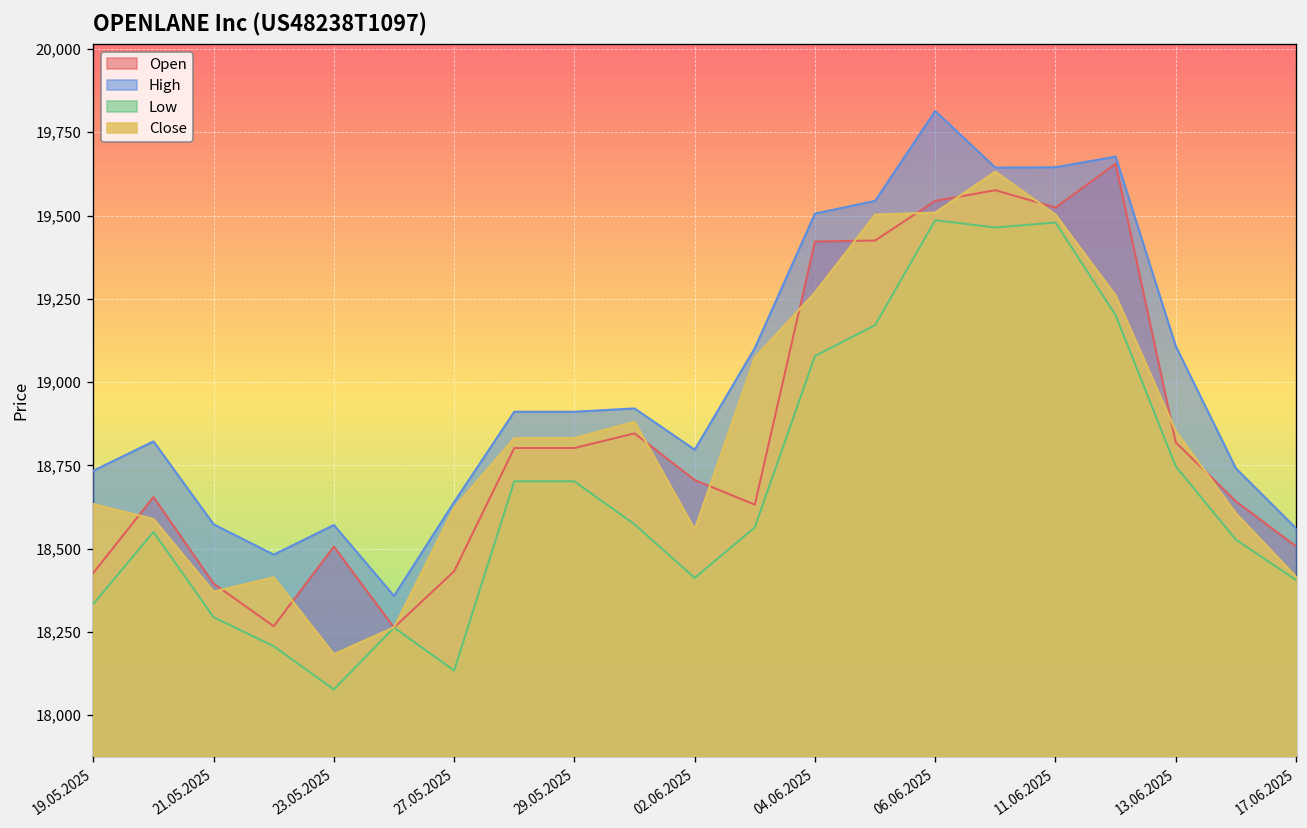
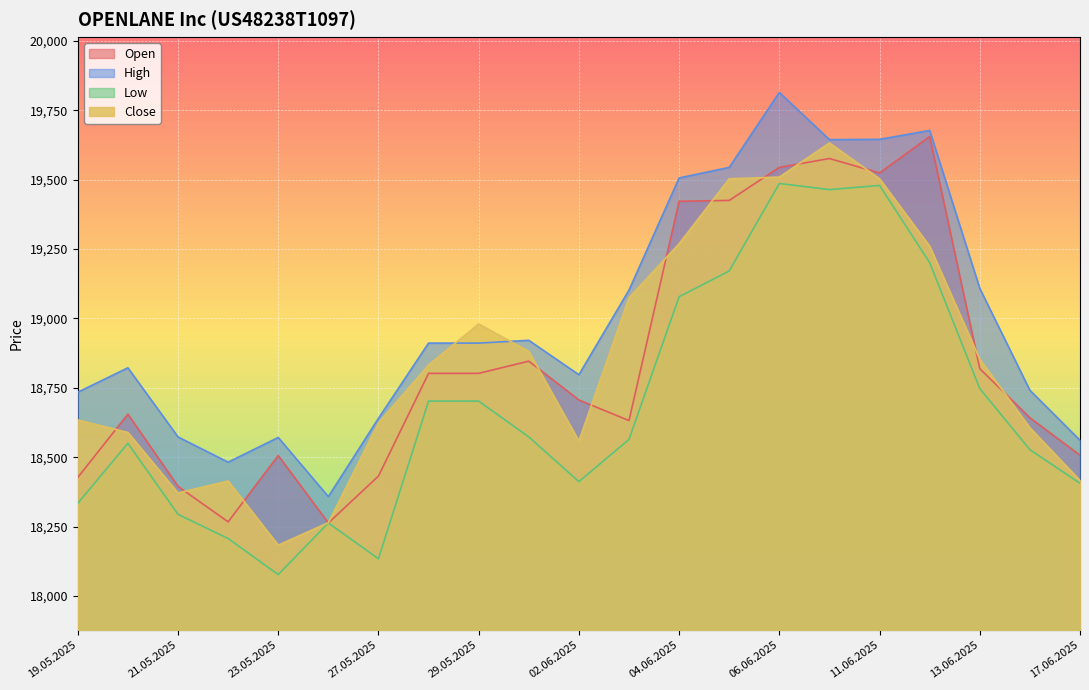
  {
    "Open": {
      "19.05.2025": "18,430",
      "21.05.2025": "18,400",
      "23.05.2025": "18,510",
      "27.05.2025": "18,430",
      "29.05.2025": "18,800",
      "02.06.2025": "18,710",
      "04.06.2025": "19,420",
      "06.06.2025": "19,540",
      "11.06.2025": "19,520",
      "13.06.2025": "18,820",
      "17.06.2025": "18,510"
    },
    "High": {
      "19.05.2025": "18,730",
      "21.05.2025": "18,570",
      "23.05.2025": "18,570",
      "27.05.2025": "18,640",
      "29.05.2025": "18,910",
      "02.06.2025": "18,800",
      "04.06.2025": "19,510",
      "06.06.2025": "19,810",
      "11.06.2025": "19,650",
      "13.06.2025": "19,110",
      "17.06.2025": "18,560"
    },
    "Low": {
      "19.05.2025": "18,330",
      "21.05.2025": "18,290",
      "23.05.2025": "18,080",
      "27.05.2025": "18,130",
      "29.05.2025": "18,700",
      "02.06.2025": "18,410",
      "04.06.2025": "19,080",
      "06.06.2025": "19,490",
      "11.06.2025": "19,480",
      "13.06.2025": "18,750",
      "17.06.2025": "18,410"
    },
    "Close": {
      "19.05.2025": "18,630",
      "21.05.2025": "18,370",
      "23.05.2025": "18,180",
      "27.05.2025": "18,620",
-     "29.05.2025": "18,830",
+     "29.05.2025": "18,980",
      "02.06.2025": "18,560",
      "04.06.2025": "19,270",
      "06.06.2025": "19,510",
      "11.06.2025": "19,500",
      "13.06.2025": "18,850",
      "17.06.2025": "18,420"
    }
  }
